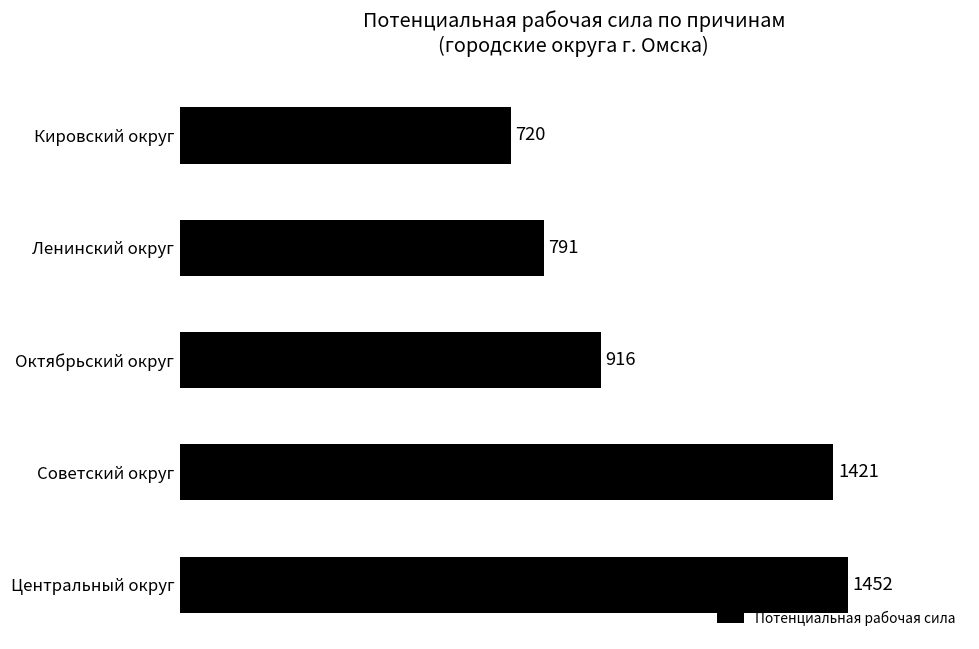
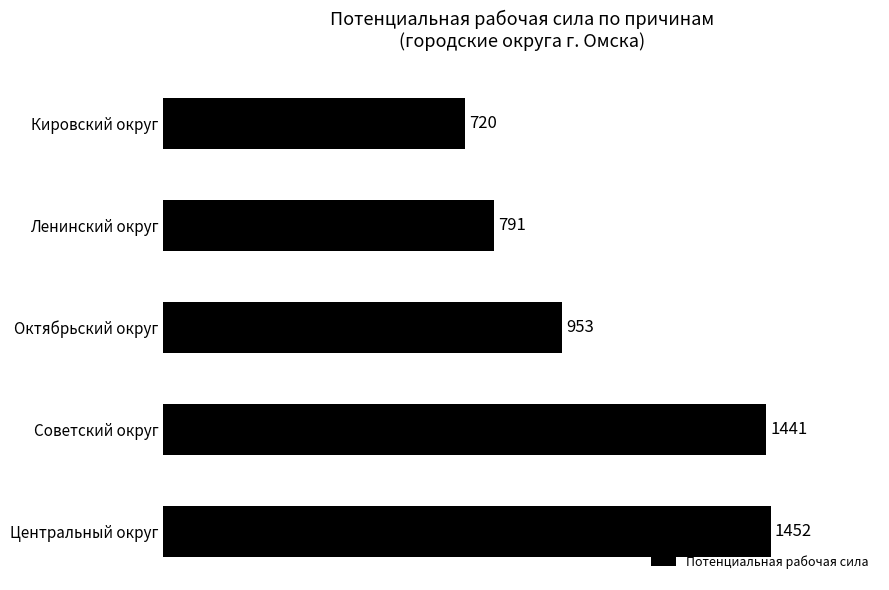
  {
    "Кировский округ": 720,
    "Ленинский округ": 791,
-   "Октябрьский округ": 916,
-   "Советский округ": 1421,
+   "Октябрьский округ": 953,
+   "Советский округ": 1441,
    "Центральный округ": 1452
  }
